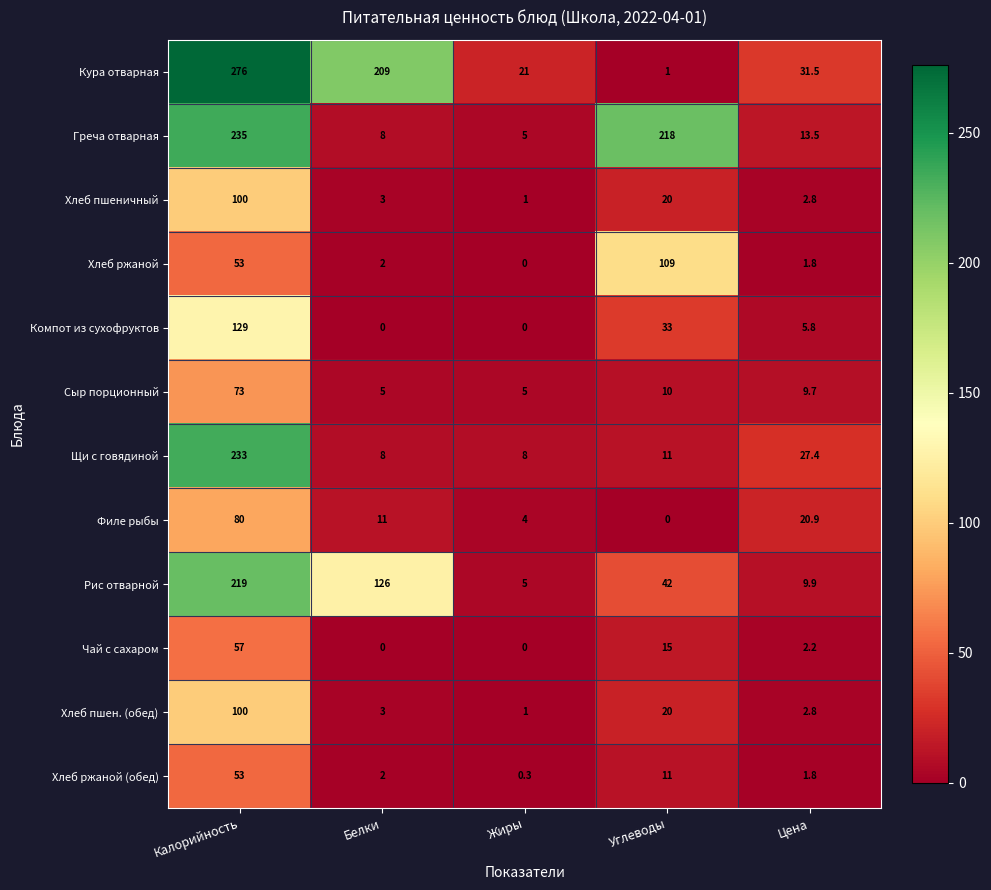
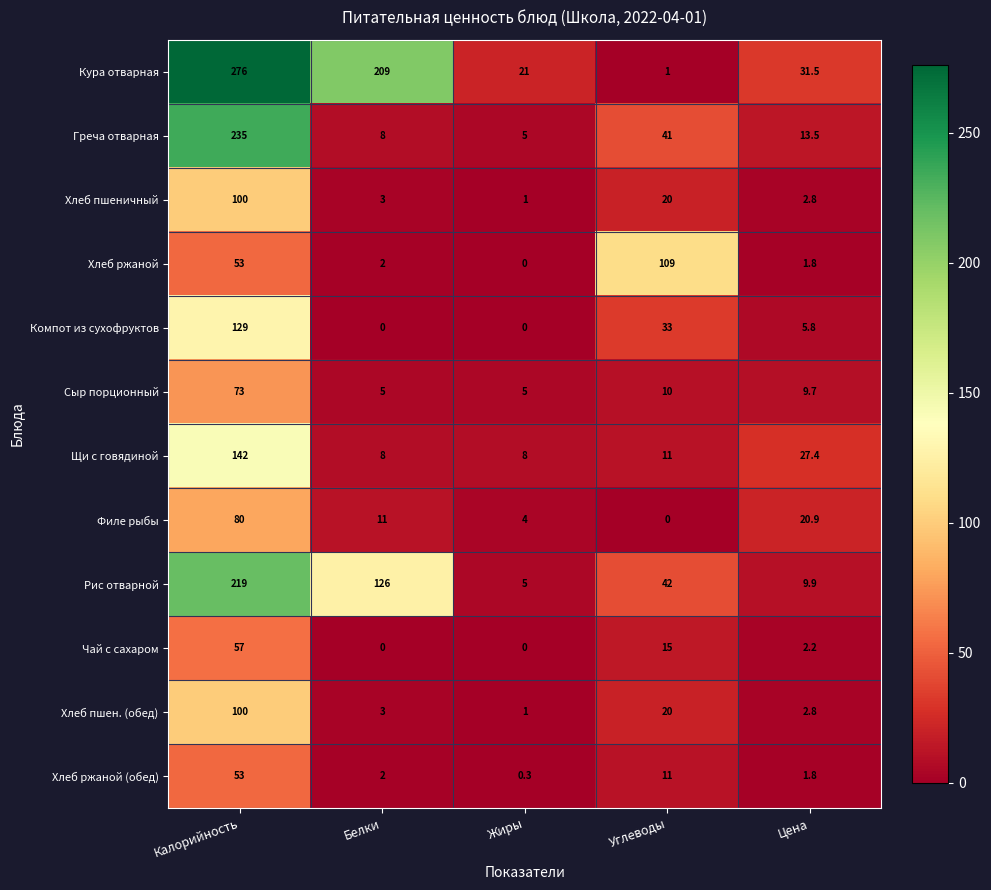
  {
    "Кура отварная": {
      "Калорийность": 276,
      "Белки": 209,
      "Жиры": 21,
      "Углеводы": 1,
      "Цена": 31.5
    },
    "Греча отварная": {
      "Калорийность": 235,
      "Белки": 8,
      "Жиры": 5,
-     "Углеводы": 218,
+     "Углеводы": 41,
      "Цена": 13.5
    },
    "Хлеб пшеничный": {
      "Калорийность": 100,
      "Белки": 3,
      "Жиры": 1,
      "Углеводы": 20,
      "Цена": 2.8
    },
    "Хлеб ржаной": {
      "Калорийность": 53,
      "Белки": 2,
      "Жиры": 0,
      "Углеводы": 109,
      "Цена": 1.8
    },
    "Компот из сухофруктов": {
      "Калорийность": 129,
      "Белки": 0,
      "Жиры": 0,
      "Углеводы": 33,
      "Цена": 5.8
    },
    "Сыр порционный": {
      "Калорийность": 73,
      "Белки": 5,
      "Жиры": 5,
      "Углеводы": 10,
      "Цена": 9.7
    },
    "Щи с говядиной": {
-     "Калорийность": 233,
+     "Калорийность": 142,
      "Белки": 8,
      "Жиры": 8,
      "Углеводы": 11,
      "Цена": 27.4
    },
    "Филе рыбы": {
      "Калорийность": 80,
      "Белки": 11,
      "Жиры": 4,
      "Углеводы": 0,
      "Цена": 20.9
    },
    "Рис отварной": {
      "Калорийность": 219,
      "Белки": 126,
      "Жиры": 5,
      "Углеводы": 42,
      "Цена": 9.9
    },
    "Чай с сахаром": {
      "Калорийность": 57,
      "Белки": 0,
      "Жиры": 0,
      "Углеводы": 15,
      "Цена": 2.2
    },
    "Хлеб пшен. (обед)": {
      "Калорийность": 100,
      "Белки": 3,
      "Жиры": 1,
      "Углеводы": 20,
      "Цена": 2.8
    },
    "Хлеб ржаной (обед)": {
      "Калорийность": 53,
      "Белки": 2,
      "Жиры": 0.3,
      "Углеводы": 11,
      "Цена": 1.8
    }
  }
